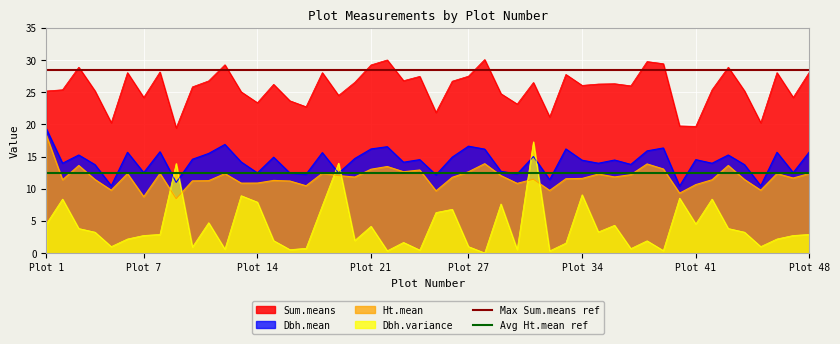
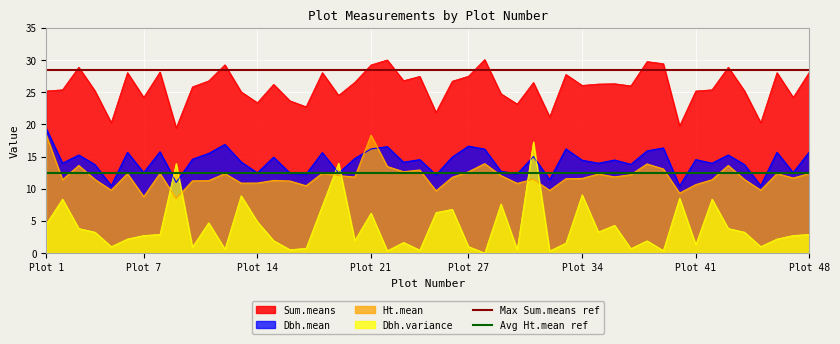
  {
    "Sum.means": {
      "Plot 1": 25,
      "Plot 7": 24,
      "Plot 14": 23,
      "Plot 21": 29,
      "Plot 27": 28,
      "Plot 34": 26,
-     "Plot 41": 20,
+     "Plot 41": 25,
      "Plot 48": 28
    },
    "Dbh.mean": {
      "Plot 1": 19,
      "Plot 7": 13,
      "Plot 14": 12,
      "Plot 21": 16,
      "Plot 27": 17,
      "Plot 34": 14,
      "Plot 41": 15,
      "Plot 48": 16
    },
    "Ht.mean": {
      "Plot 1": 18,
      "Plot 7": 9,
      "Plot 14": 11,
-     "Plot 21": 13,
+     "Plot 21": 18,
      "Plot 27": 13,
      "Plot 34": 12,
      "Plot 41": 11,
      "Plot 48": 12
    },
    "Dbh.variance": {
      "Plot 1": 5,
      "Plot 7": 3,
-     "Plot 14": 8,
-     "Plot 21": 4,
+     "Plot 14": 5,
+     "Plot 21": 6,
      "Plot 27": 1,
      "Plot 34": 9,
-     "Plot 41": 5,
+     "Plot 41": 1,
      "Plot 48": 3
    }
  }
